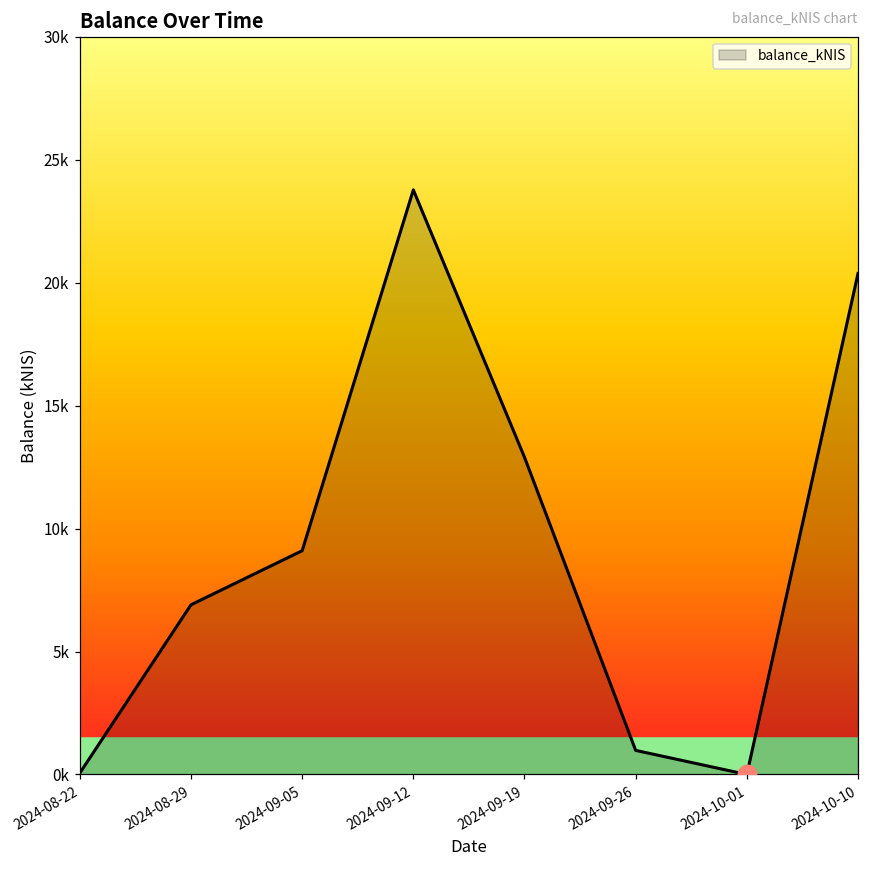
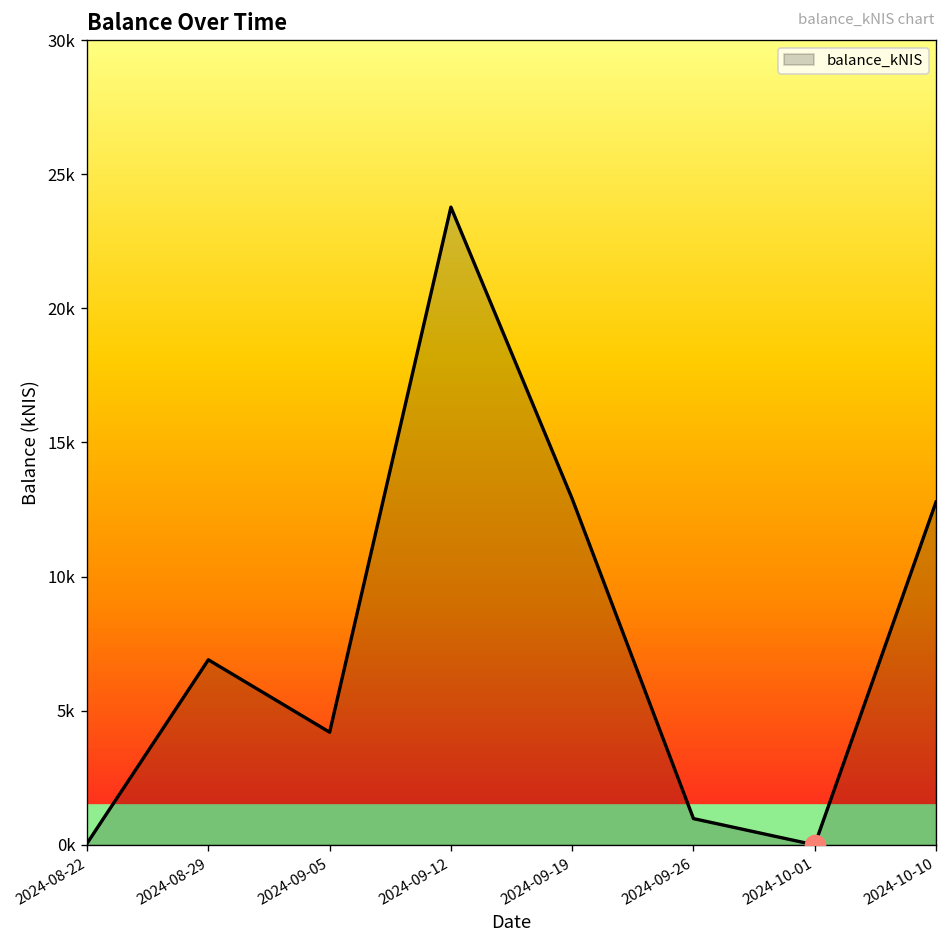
  {
    "balance_kNIS": {
      "2024-08-29": 6900,
-     "2024-09-05": 9100,
+     "2024-09-05": 4200,
      "2024-09-12": 23800,
      "2024-09-19": 12900,
-     "2024-10-10": 20400
+     "2024-10-10": 12800
    }
  }
